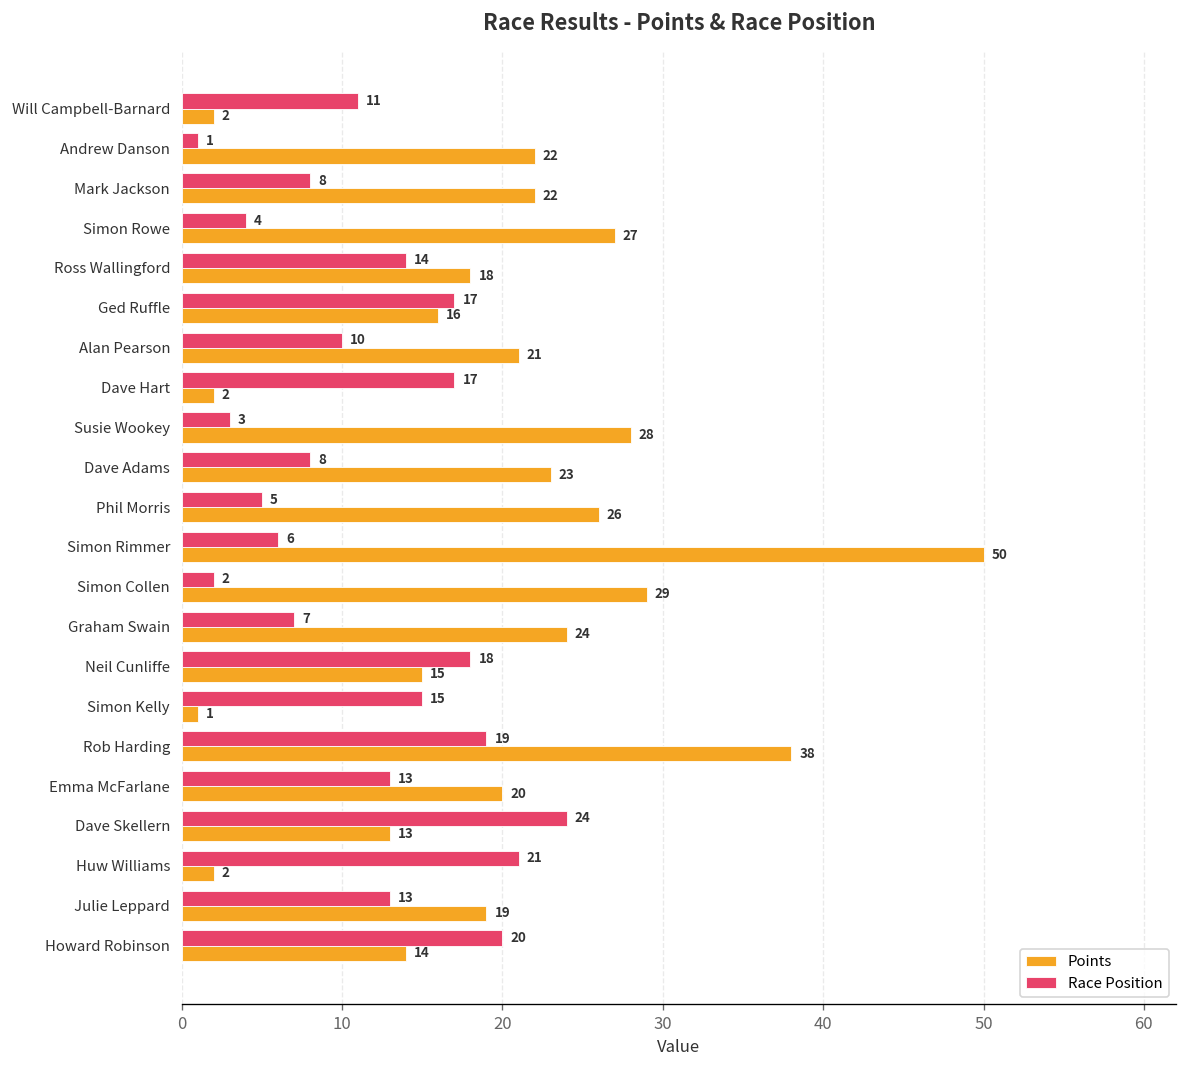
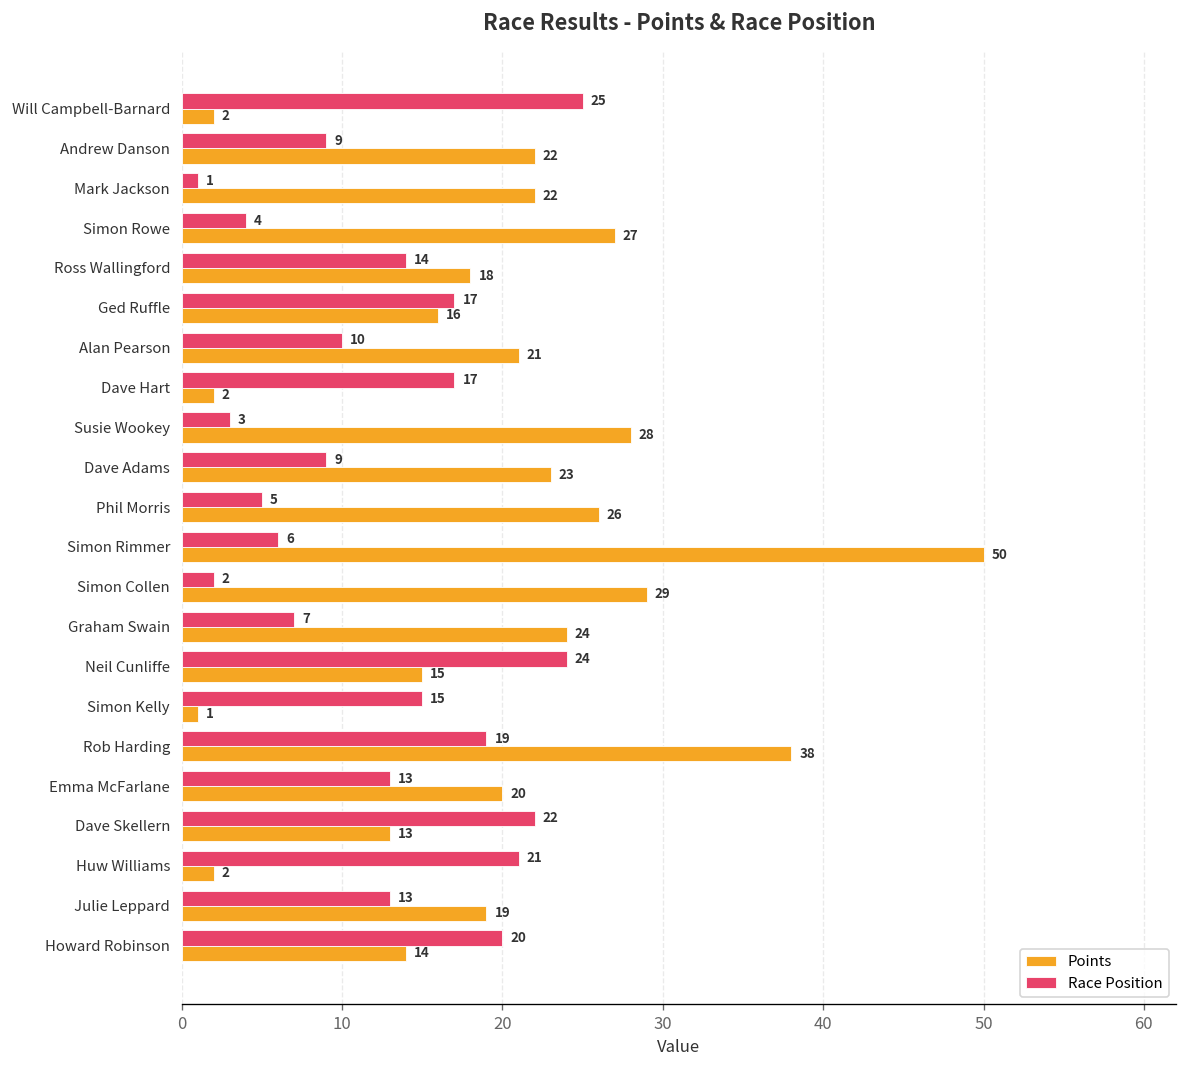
  {
    "Points": {
      "Will Campbell-Barnard": 2,
      "Andrew Danson": 22,
      "Mark Jackson": 22,
      "Simon Rowe": 27,
      "Ross Wallingford": 18,
      "Ged Ruffle": 16,
      "Alan Pearson": 21,
      "Dave Hart": 2,
      "Susie Wookey": 28,
      "Dave Adams": 23,
      "Phil Morris": 26,
      "Simon Rimmer": 50,
      "Simon Collen": 29,
      "Graham Swain": 24,
      "Neil Cunliffe": 15,
      "Simon Kelly": 1,
      "Rob Harding": 38,
      "Emma McFarlane": 20,
      "Dave Skellern": 13,
      "Huw Williams": 2,
      "Julie Leppard": 19,
      "Howard Robinson": 14
    },
    "Race Position": {
-     "Will Campbell-Barnard": 11,
-     "Andrew Danson": 1,
-     "Mark Jackson": 8,
+     "Will Campbell-Barnard": 25,
+     "Andrew Danson": 9,
+     "Mark Jackson": 1,
      "Simon Rowe": 4,
      "Ross Wallingford": 14,
      "Ged Ruffle": 17,
      "Alan Pearson": 10,
      "Dave Hart": 17,
      "Susie Wookey": 3,
-     "Dave Adams": 8,
+     "Dave Adams": 9,
      "Phil Morris": 5,
      "Simon Rimmer": 6,
      "Simon Collen": 2,
      "Graham Swain": 7,
-     "Neil Cunliffe": 18,
+     "Neil Cunliffe": 24,
      "Simon Kelly": 15,
      "Rob Harding": 19,
      "Emma McFarlane": 13,
-     "Dave Skellern": 24,
+     "Dave Skellern": 22,
      "Huw Williams": 21,
      "Julie Leppard": 13,
      "Howard Robinson": 20
    }
  }
